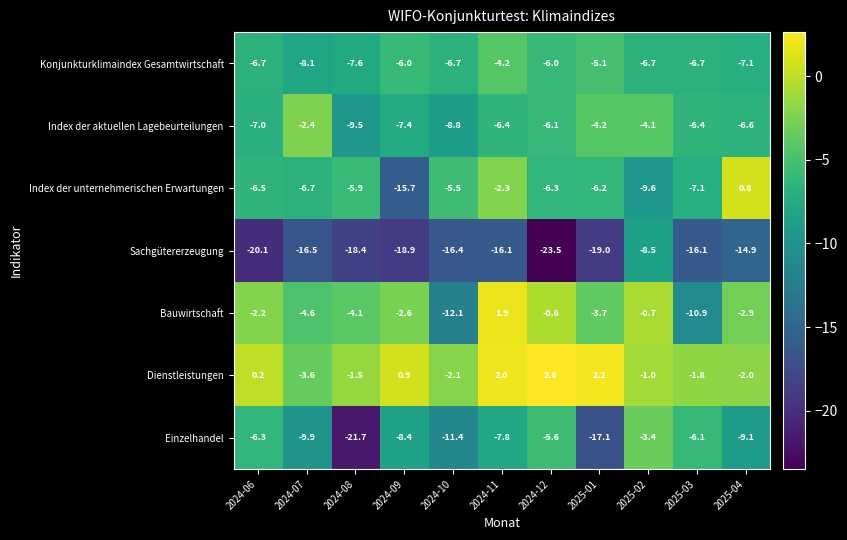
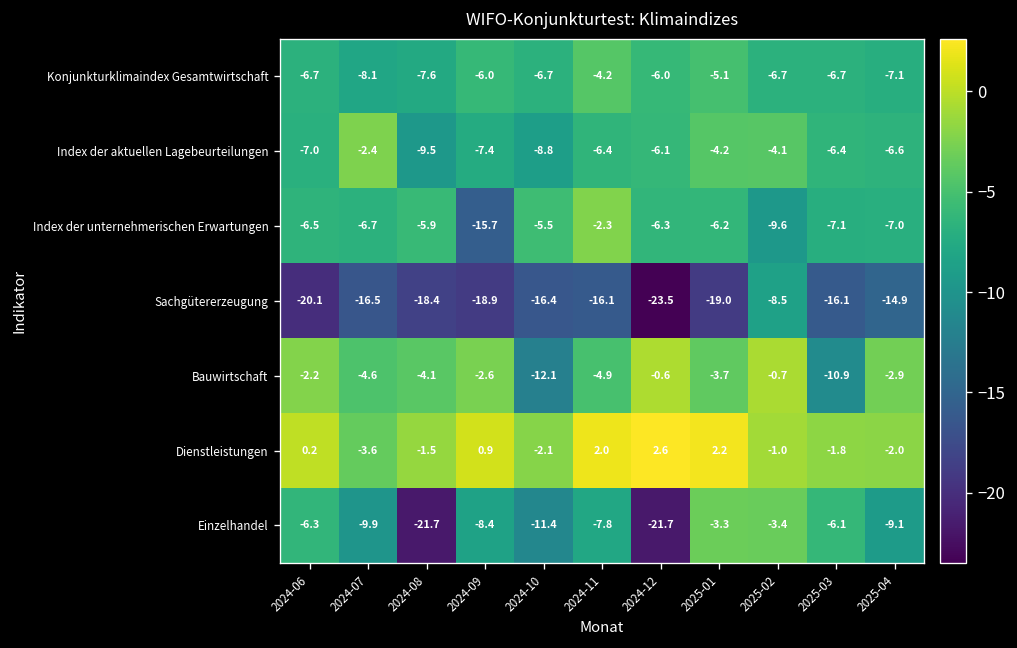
  {
    "Konjunkturklimaindex Gesamtwirtschaft": {
      "2024-06": -6.7,
      "2024-07": -8.1,
      "2024-08": -7.6,
      "2024-09": -6.0,
      "2024-10": -6.7,
      "2024-11": -4.2,
      "2024-12": -6.0,
      "2025-01": -5.1,
      "2025-02": -6.7,
      "2025-03": -6.7,
      "2025-04": -7.1
    },
    "Index der aktuellen Lagebeurteilungen": {
      "2024-06": -7.0,
      "2024-07": -2.4,
      "2024-08": -9.5,
      "2024-09": -7.4,
      "2024-10": -8.8,
      "2024-11": -6.4,
      "2024-12": -6.1,
      "2025-01": -4.2,
      "2025-02": -4.1,
      "2025-03": -6.4,
      "2025-04": -6.6
    },
    "Index der unternehmerischen Erwartungen": {
      "2024-06": -6.5,
      "2024-07": -6.7,
      "2024-08": -5.9,
      "2024-09": -15.7,
      "2024-10": -5.5,
      "2024-11": -2.3,
      "2024-12": -6.3,
      "2025-01": -6.2,
      "2025-02": -9.6,
      "2025-03": -7.1,
-     "2025-04": 0.8
+     "2025-04": -7.0
    },
    "Sachgütererzeugung": {
      "2024-06": -20.1,
      "2024-07": -16.5,
      "2024-08": -18.4,
      "2024-09": -18.9,
      "2024-10": -16.4,
      "2024-11": -16.1,
      "2024-12": -23.5,
      "2025-01": -19.0,
      "2025-02": -8.5,
      "2025-03": -16.1,
      "2025-04": -14.9
    },
    "Bauwirtschaft": {
      "2024-06": -2.2,
      "2024-07": -4.6,
      "2024-08": -4.1,
      "2024-09": -2.6,
      "2024-10": -12.1,
-     "2024-11": 1.9,
+     "2024-11": -4.9,
      "2024-12": -0.6,
      "2025-01": -3.7,
      "2025-02": -0.7,
      "2025-03": -10.9,
      "2025-04": -2.9
    },
    "Dienstleistungen": {
      "2024-06": 0.2,
      "2024-07": -3.6,
      "2024-08": -1.5,
      "2024-09": 0.9,
      "2024-10": -2.1,
      "2024-11": 2.0,
      "2024-12": 2.6,
      "2025-01": 2.2,
      "2025-02": -1.0,
      "2025-03": -1.8,
      "2025-04": -2.0
    },
    "Einzelhandel": {
      "2024-06": -6.3,
      "2024-07": -9.9,
      "2024-08": -21.7,
      "2024-09": -8.4,
      "2024-10": -11.4,
      "2024-11": -7.8,
-     "2024-12": -5.6,
-     "2025-01": -17.1,
+     "2024-12": -21.7,
+     "2025-01": -3.3,
      "2025-02": -3.4,
      "2025-03": -6.1,
      "2025-04": -9.1
    }
  }
